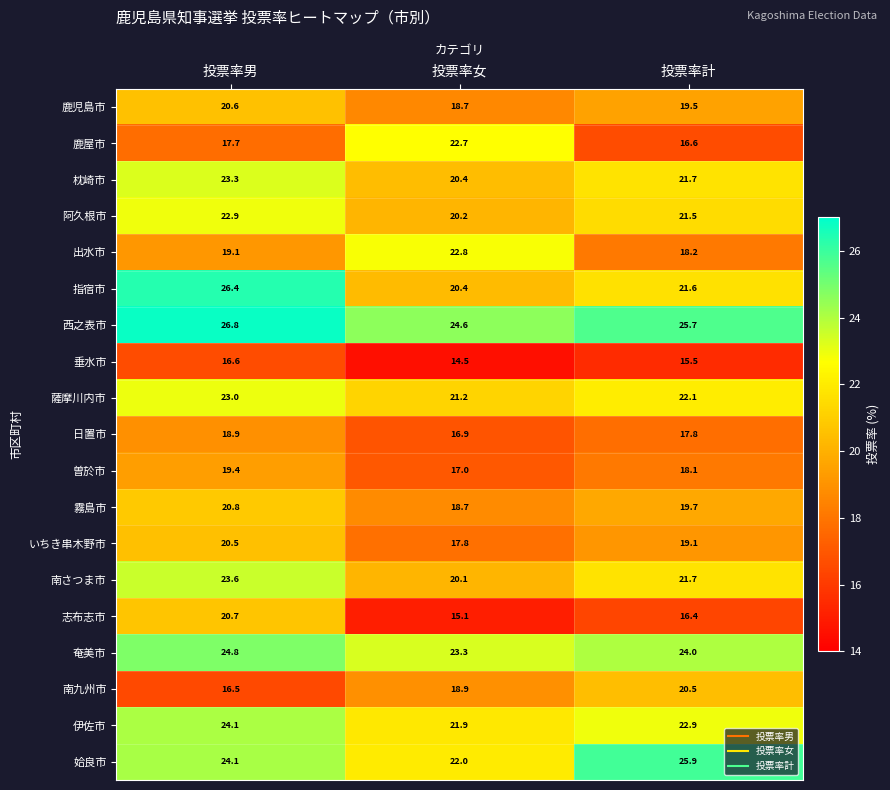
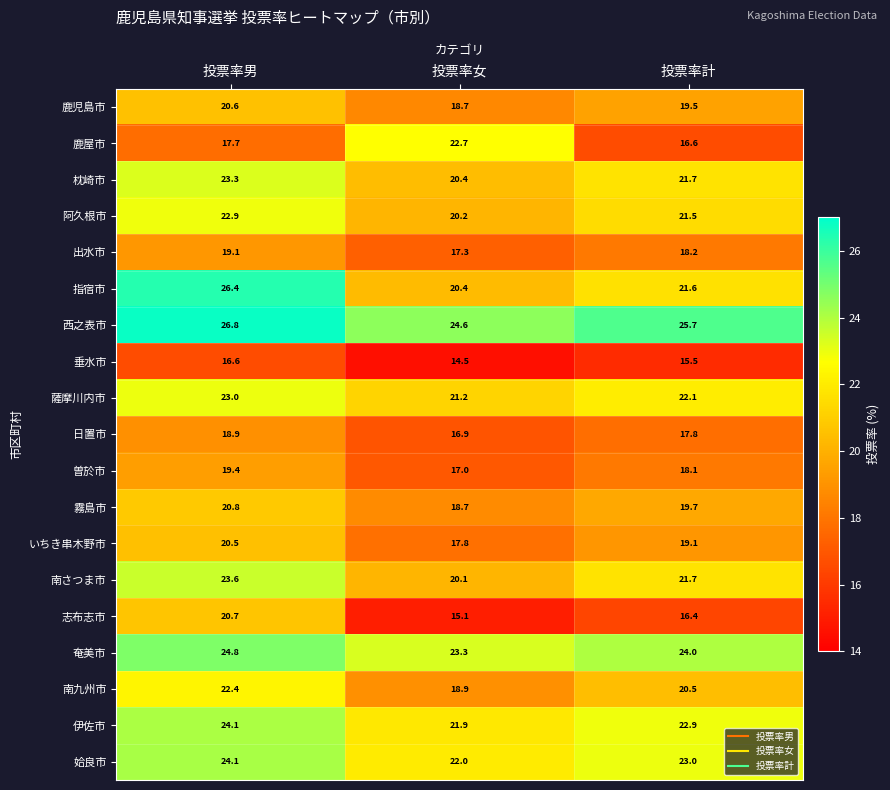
  {
    "鹿児島市": {
      "投票率男": 20.6,
      "投票率女": 18.7,
      "投票率計": 19.5
    },
    "鹿屋市": {
      "投票率男": 17.7,
      "投票率女": 22.7,
      "投票率計": 16.6
    },
    "枕崎市": {
      "投票率男": 23.3,
      "投票率女": 20.4,
      "投票率計": 21.7
    },
    "阿久根市": {
      "投票率男": 22.9,
      "投票率女": 20.2,
      "投票率計": 21.5
    },
    "出水市": {
      "投票率男": 19.1,
-     "投票率女": 22.8,
+     "投票率女": 17.3,
      "投票率計": 18.2
    },
    "指宿市": {
      "投票率男": 26.4,
      "投票率女": 20.4,
      "投票率計": 21.6
    },
    "西之表市": {
      "投票率男": 26.8,
      "投票率女": 24.6,
      "投票率計": 25.7
    },
    "垂水市": {
      "投票率男": 16.6,
      "投票率女": 14.5,
      "投票率計": 15.5
    },
    "薩摩川内市": {
      "投票率男": 23.0,
      "投票率女": 21.2,
      "投票率計": 22.1
    },
    "日置市": {
      "投票率男": 18.9,
      "投票率女": 16.9,
      "投票率計": 17.8
    },
    "曽於市": {
      "投票率男": 19.4,
      "投票率女": 17.0,
      "投票率計": 18.1
    },
    "霧島市": {
      "投票率男": 20.8,
      "投票率女": 18.7,
      "投票率計": 19.7
    },
    "いちき串木野市": {
      "投票率男": 20.5,
      "投票率女": 17.8,
      "投票率計": 19.1
    },
    "南さつま市": {
      "投票率男": 23.6,
      "投票率女": 20.1,
      "投票率計": 21.7
    },
    "志布志市": {
      "投票率男": 20.7,
      "投票率女": 15.1,
      "投票率計": 16.4
    },
    "奄美市": {
      "投票率男": 24.8,
      "投票率女": 23.3,
      "投票率計": 24.0
    },
    "南九州市": {
-     "投票率男": 16.5,
+     "投票率男": 22.4,
      "投票率女": 18.9,
      "投票率計": 20.5
    },
    "伊佐市": {
      "投票率男": 24.1,
      "投票率女": 21.9,
      "投票率計": 22.9
    },
    "姶良市": {
      "投票率男": 24.1,
      "投票率女": 22.0,
-     "投票率計": 25.9
+     "投票率計": 23.0
    }
  }
